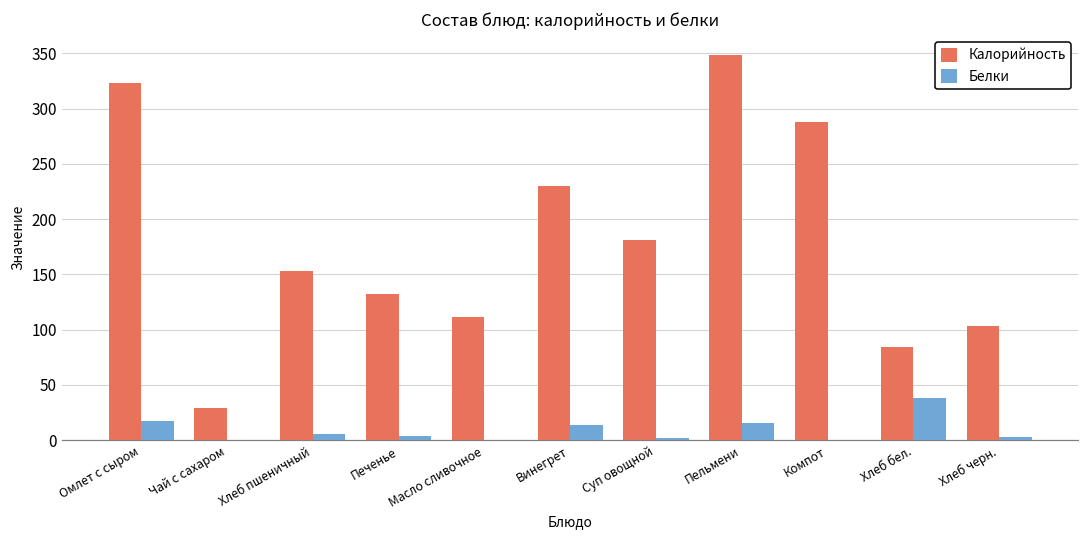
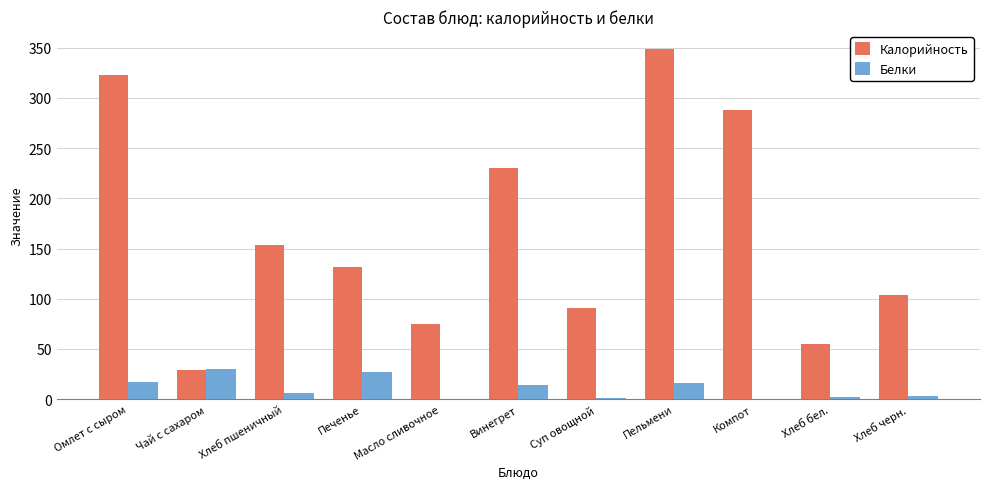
  {
    "Калорийность": {
      "Омлет с сыром": 323,
      "Чай с сахаром": 29,
      "Хлеб пшеничный": 154,
      "Печенье": 132,
-     "Масло сливочное": 112,
+     "Масло сливочное": 75,
      "Винегрет": 230,
-     "Суп овощной": 181,
+     "Суп овощной": 91,
      "Пельмени": 349,
      "Компот": 288,
-     "Хлеб бел.": 85,
+     "Хлеб бел.": 55,
      "Хлеб черн.": 104
    },
    "Белки": {
      "Омлет с сыром": 17,
-     "Чай с сахаром": 0,
+     "Чай с сахаром": 30,
      "Хлеб пшеничный": 6,
-     "Печенье": 4,
+     "Печенье": 27,
      "Винегрет": 14,
      "Пельмени": 16,
-     "Хлеб бел.": 38,
+     "Хлеб бел.": 2,
      "Хлеб черн.": 3
    }
  }
